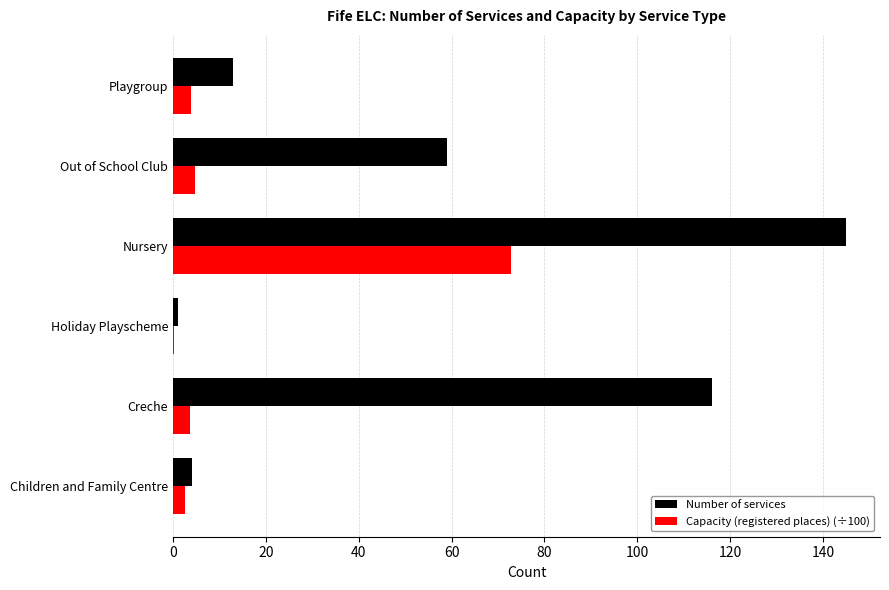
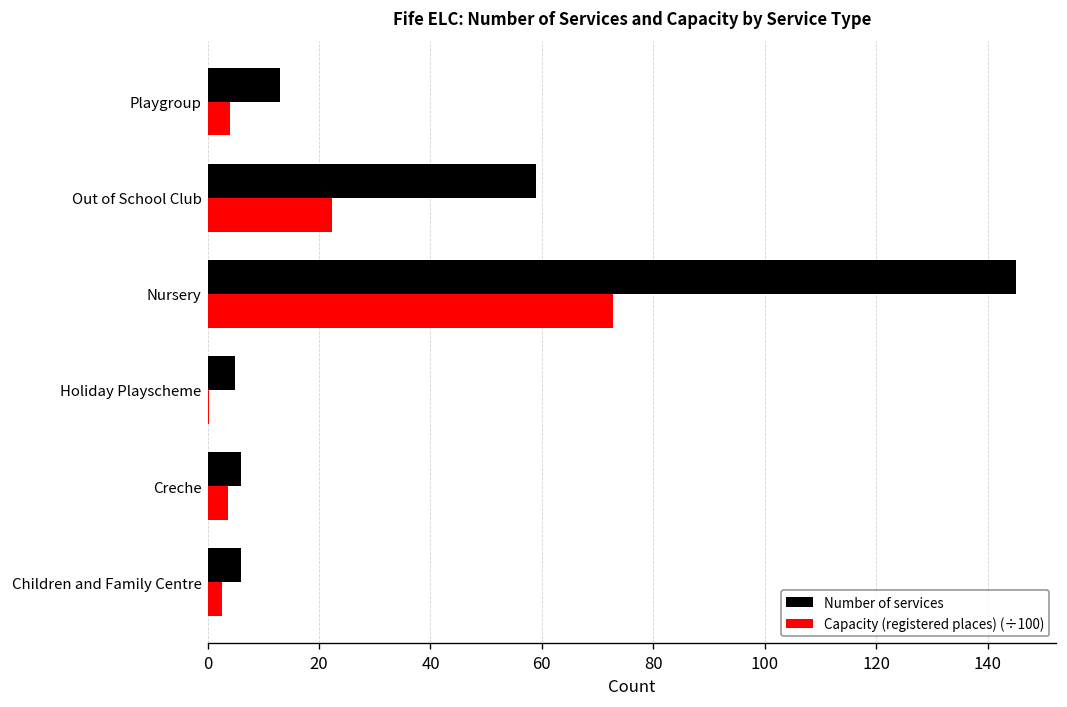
  {
    "Number of services": {
      "Playgroup": 13,
      "Out of School Club": 59,
      "Nursery": 145,
-     "Holiday Playscheme": 1,
-     "Creche": 116,
-     "Children and Family Centre": 4
+     "Holiday Playscheme": 5,
+     "Creche": 6,
+     "Children and Family Centre": 6
    },
    "Capacity (registered places) (÷100)": {
      "Playgroup": 4,
-     "Out of School Club": 5,
+     "Out of School Club": 22,
      "Nursery": 73,
      "Creche": 4,
      "Children and Family Centre": 3
    }
  }
